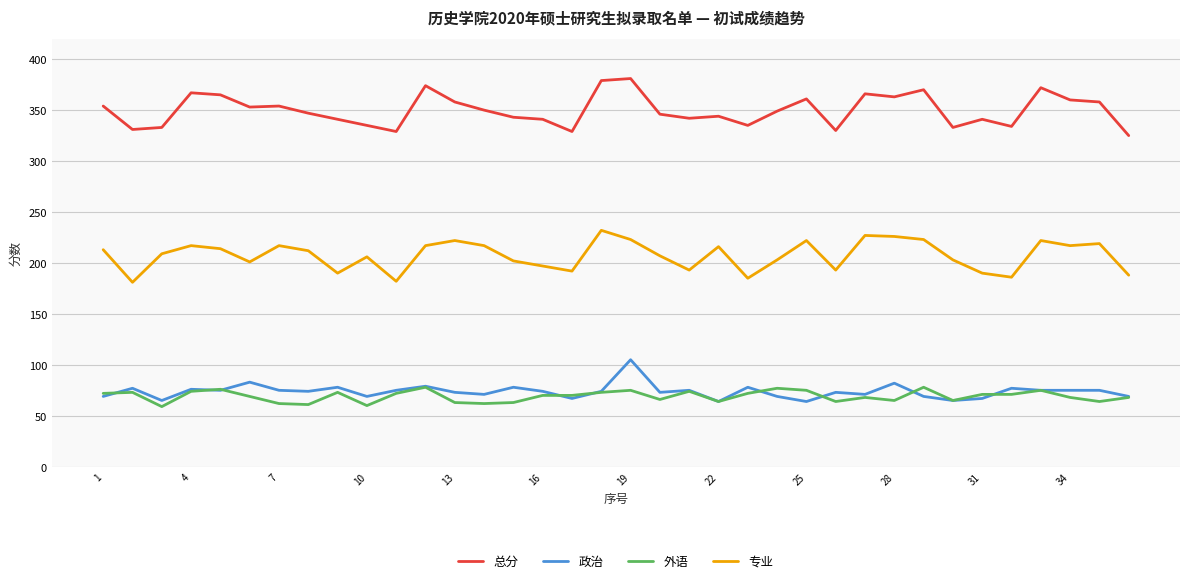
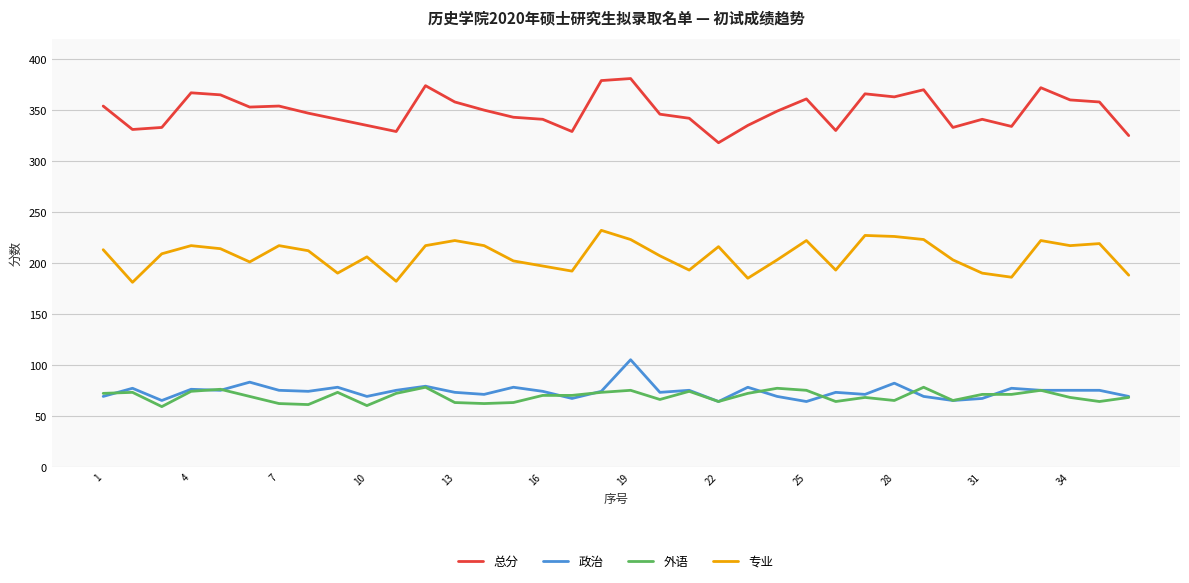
  {
    "总分": {
      "1": 354,
      "4": 367,
      "7": 354,
      "10": 335,
      "13": 358,
      "16": 341,
      "19": 381,
-     "22": 344,
+     "22": 318,
      "25": 361,
      "28": 363,
      "31": 341,
      "34": 360
    },
    "政治": {
      "1": 69,
      "7": 75,
      "10": 69,
      "13": 73,
      "16": 74,
      "19": 105,
      "25": 64,
      "28": 82,
      "31": 67,
      "34": 75
    },
    "外语": {
      "1": 72,
      "7": 62,
      "10": 60,
      "13": 63,
      "16": 70,
      "19": 75,
      "25": 75,
      "28": 65,
      "31": 71,
      "34": 68
    },
    "专业": {
      "1": 213,
      "4": 217,
      "7": 217,
      "10": 206,
      "13": 222,
      "16": 197,
      "19": 223,
      "22": 216,
      "25": 222,
      "28": 226,
      "31": 190,
      "34": 217
    }
  }
